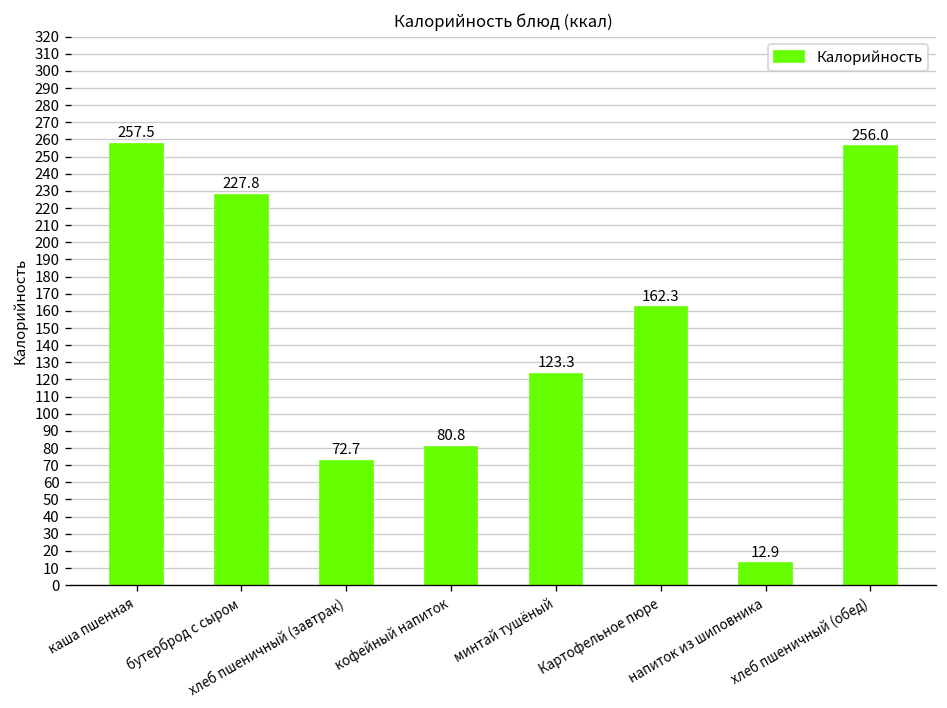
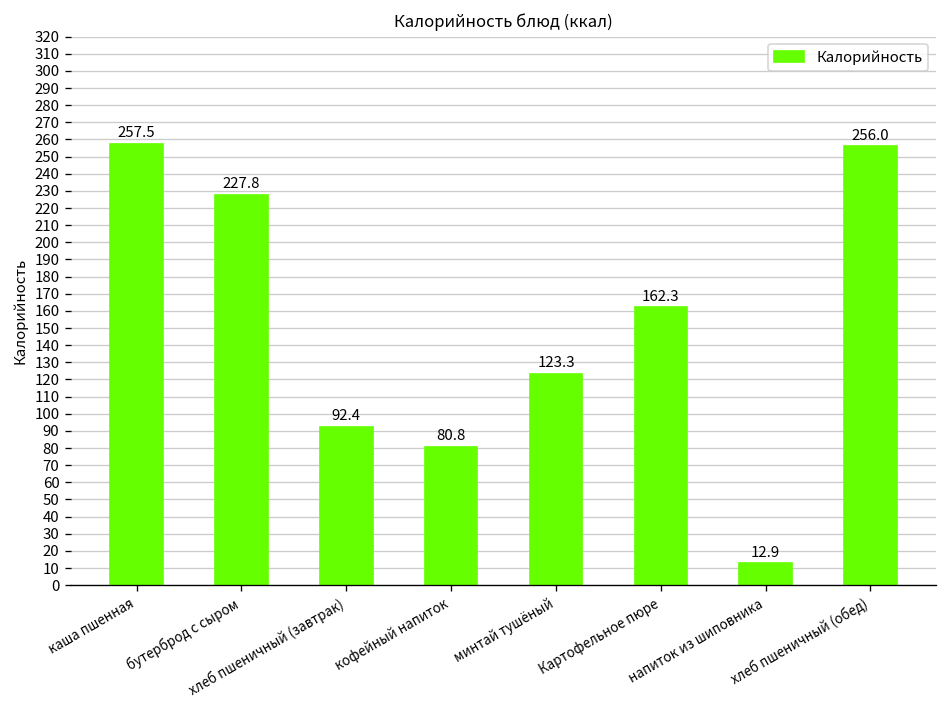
  {
    "каша пшенная": 257.5,
    "бутерброд с сыром": 227.8,
-   "хлеб пшеничный (завтрак)": 72.7,
+   "хлеб пшеничный (завтрак)": 92.4,
    "кофейный напиток": 80.8,
    "минтай тушёный": 123.3,
    "Картофельное пюре": 162.3,
    "напиток из шиповника": 12.9,
    "хлеб пшеничный (обед)": 256.0
  }
